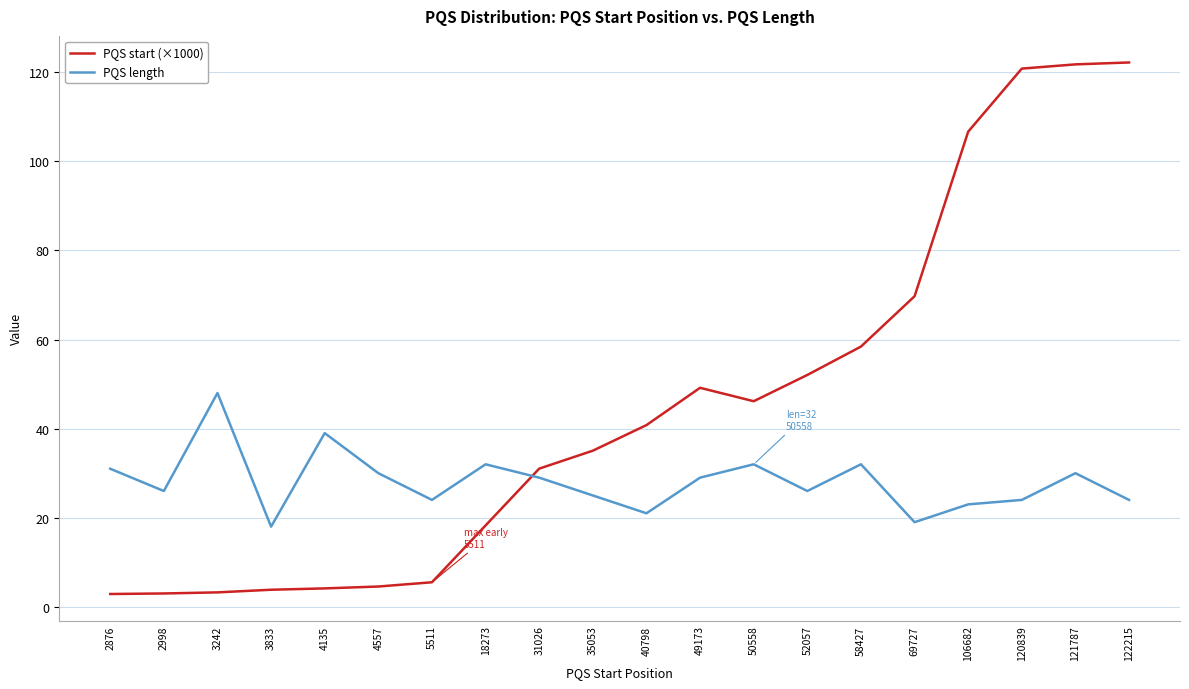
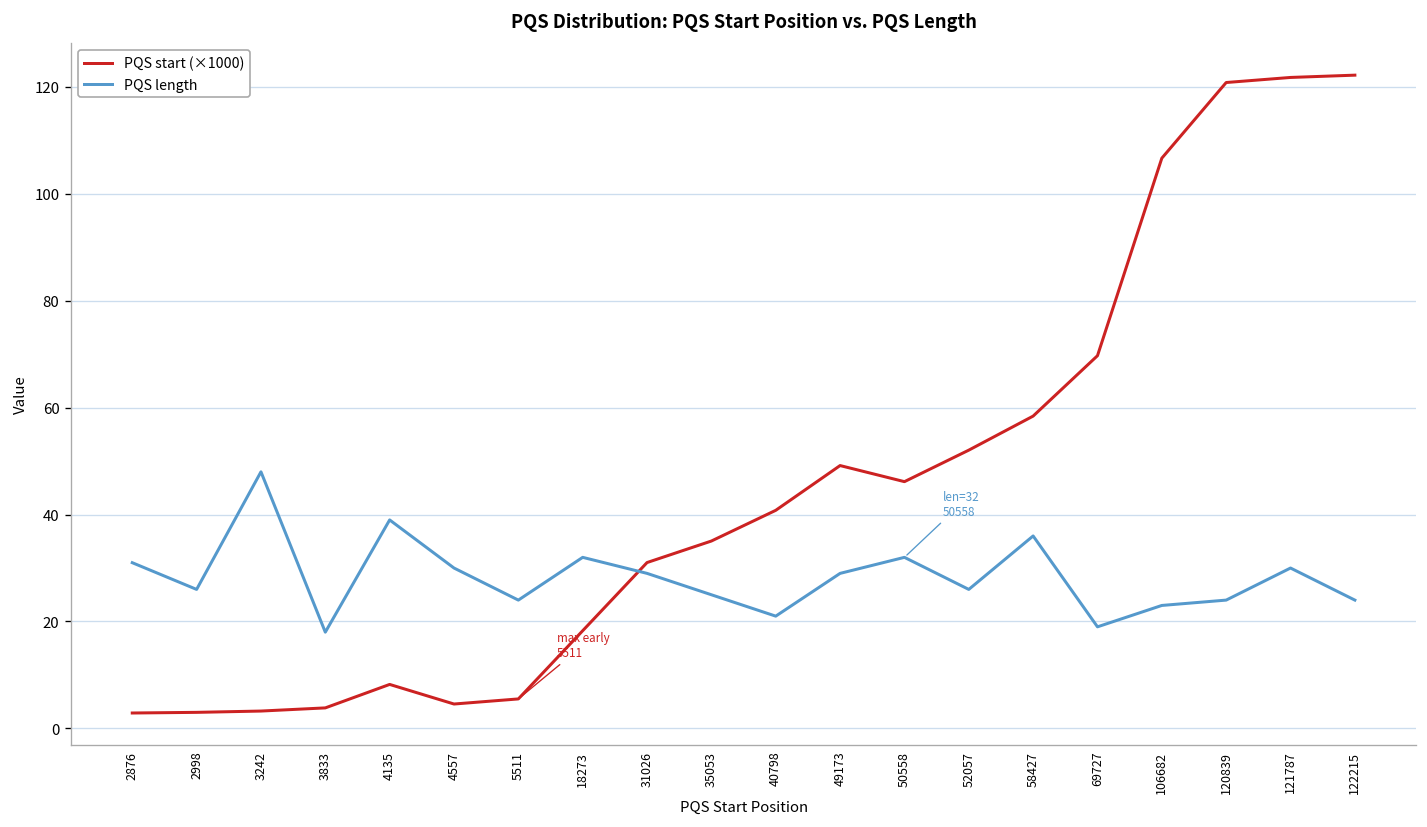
  {
    "PQS start (×1000)": {
      "2876": 3,
      "2998": 3,
      "3242": 3,
      "3833": 4,
-     "4135": 4,
+     "4135": 8,
      "4557": 5,
      "5511": 6,
      "31026": 31,
      "35053": 35,
      "40798": 41,
      "49173": 49,
      "50558": 46,
      "52057": 52,
      "58427": 58,
      "69727": 70,
      "106682": 107,
      "120839": 121,
      "121787": 122,
      "122215": 122
    },
    "PQS length": {
      "2876": 31,
      "2998": 26,
      "3242": 48,
      "3833": 18,
      "4135": 39,
      "4557": 30,
      "5511": 24,
      "18273": 32,
      "31026": 29,
      "35053": 25,
      "40798": 21,
      "49173": 29,
      "52057": 26,
-     "58427": 32,
+     "58427": 36,
      "69727": 19,
      "106682": 23,
      "120839": 24,
      "121787": 30,
      "122215": 24
    }
  }
